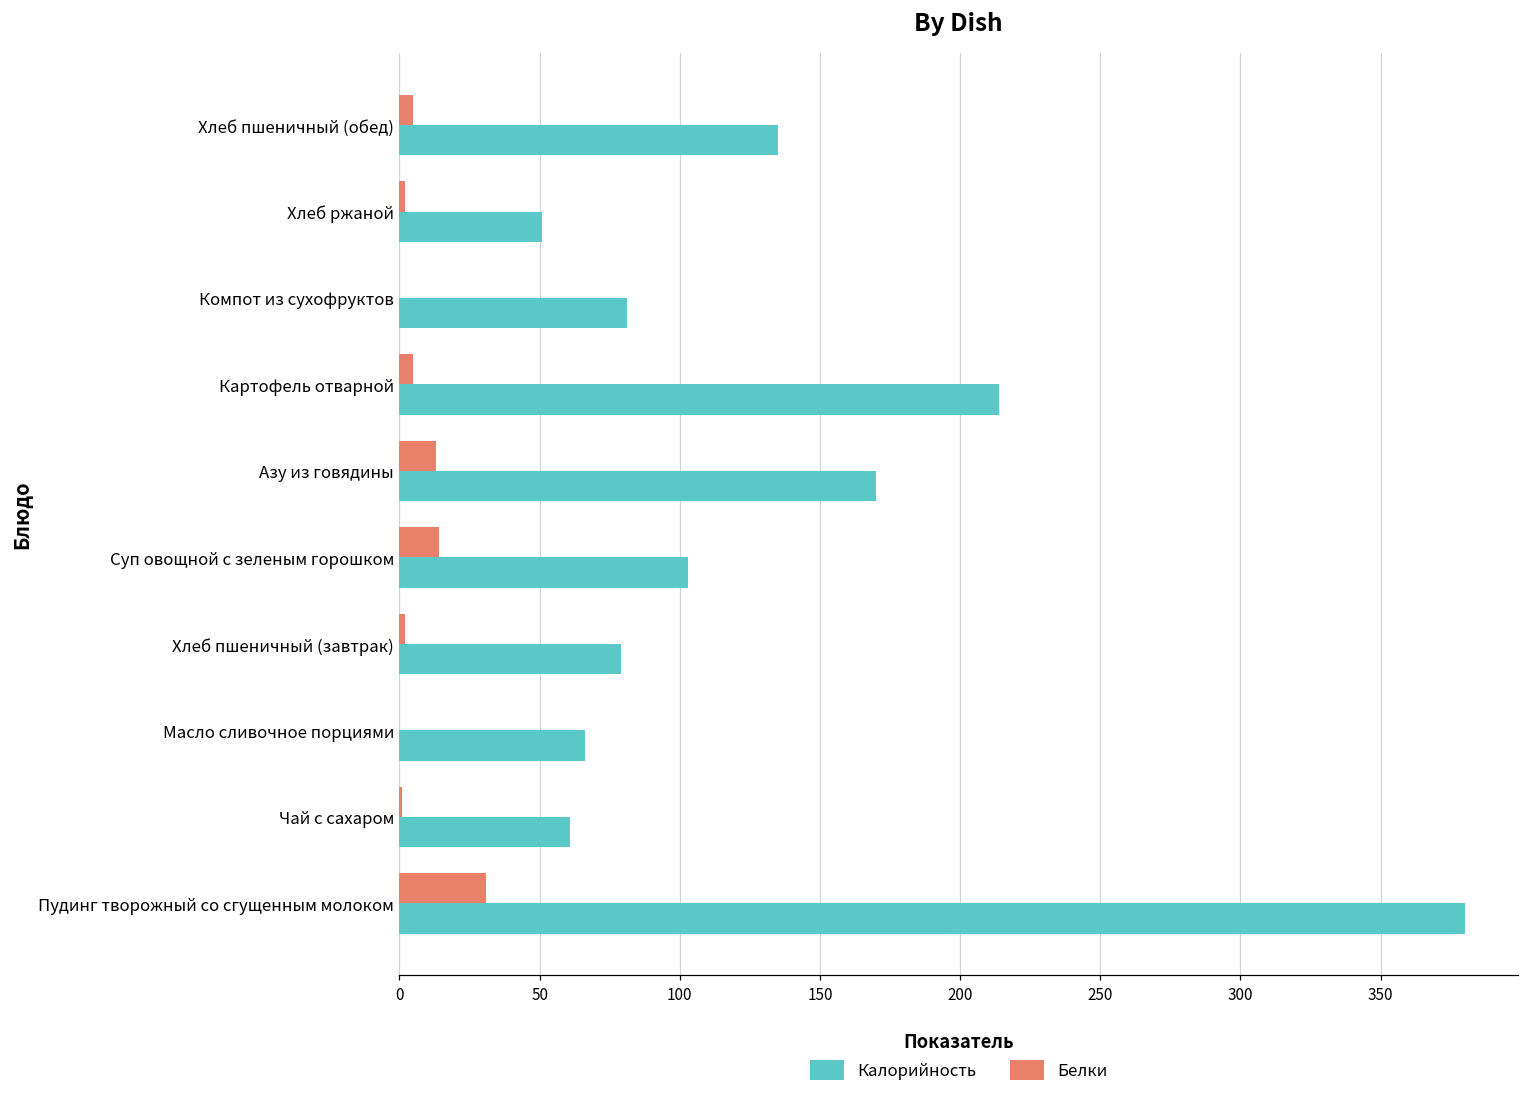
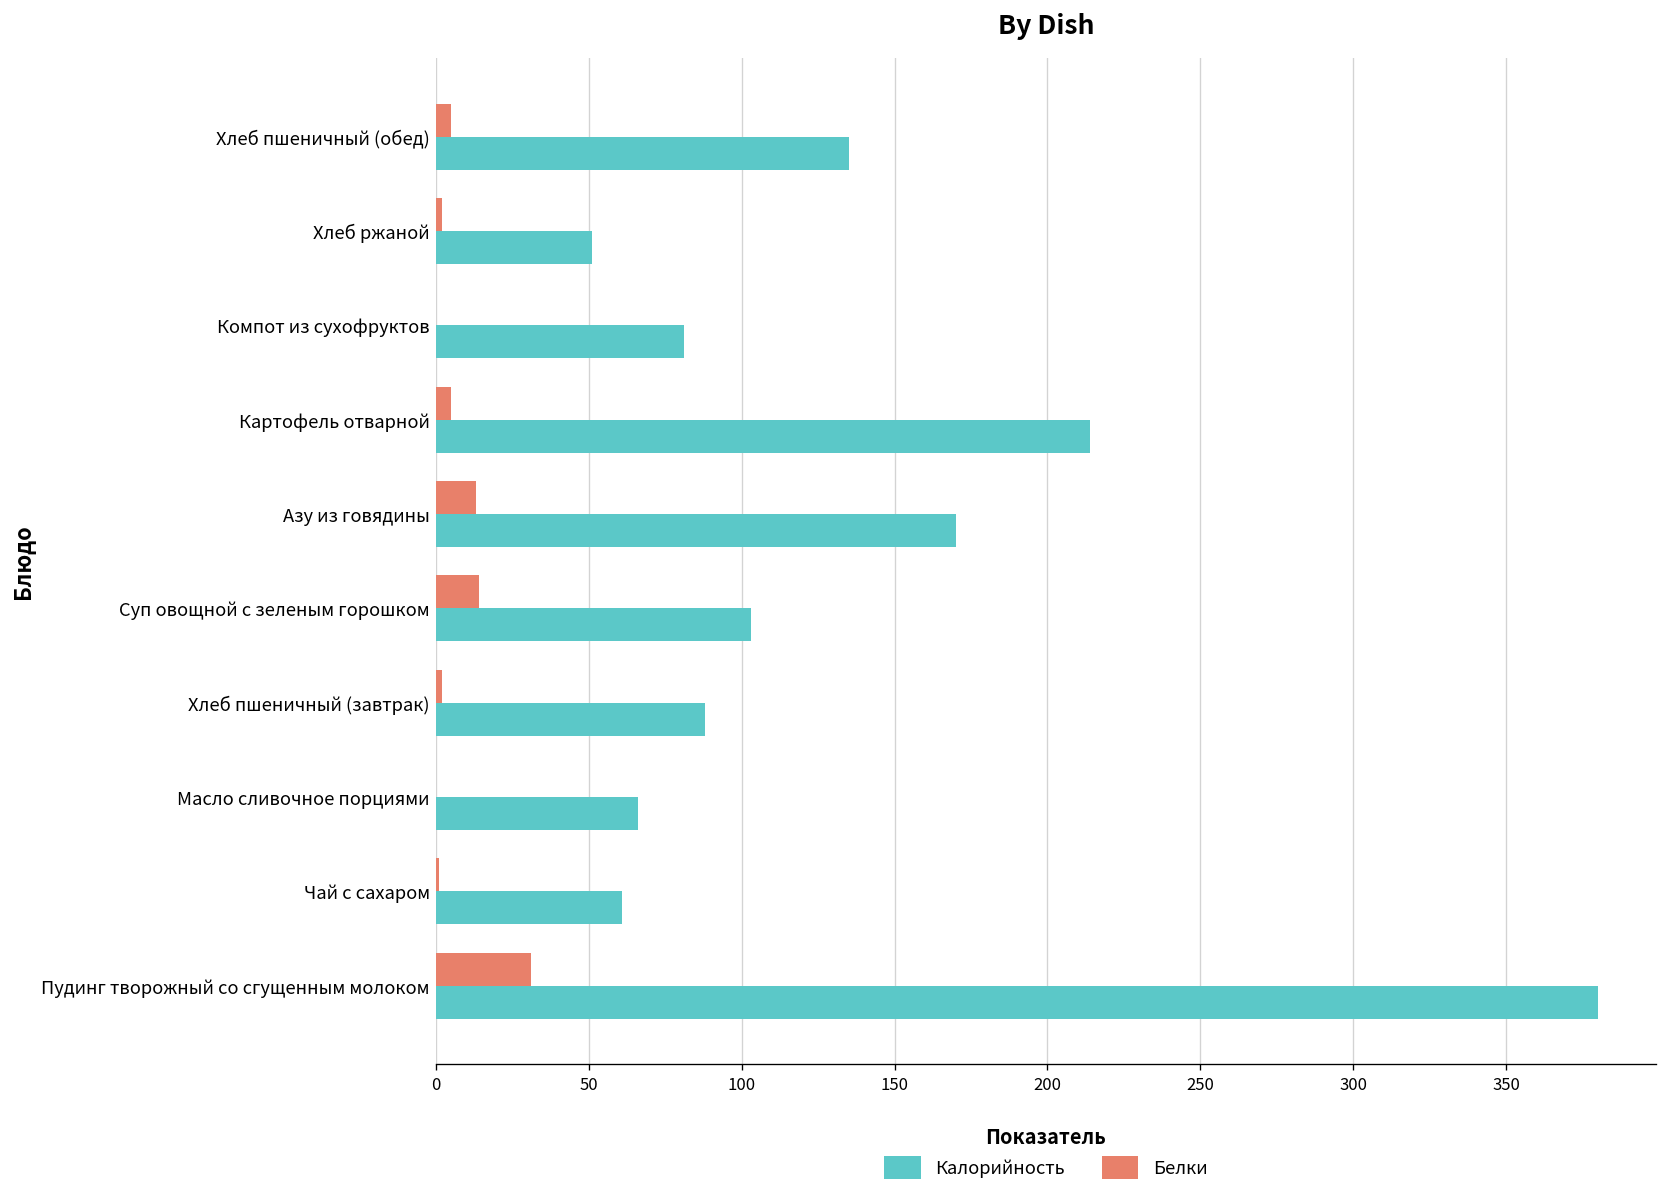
  {
    "Калорийность": {
      "Хлеб пшеничный (обед)": 135,
      "Хлеб ржаной": 51,
      "Компот из сухофруктов": 81,
      "Картофель отварной": 214,
      "Азу из говядины": 170,
      "Суп овощной с зеленым горошком": 103,
-     "Хлеб пшеничный (завтрак)": 79,
+     "Хлеб пшеничный (завтрак)": 88,
      "Масло сливочное порциями": 66,
      "Чай с сахаром": 61,
      "Пудинг творожный со сгущенным молоком": 380
    },
    "Белки": {
      "Хлеб пшеничный (обед)": 5,
      "Хлеб ржаной": 2,
      "Компот из сухофруктов": 0,
      "Картофель отварной": 5,
      "Азу из говядины": 13,
      "Суп овощной с зеленым горошком": 14,
      "Хлеб пшеничный (завтрак)": 2,
      "Масло сливочное порциями": 0,
      "Чай с сахаром": 1,
      "Пудинг творожный со сгущенным молоком": 31
    }
  }
